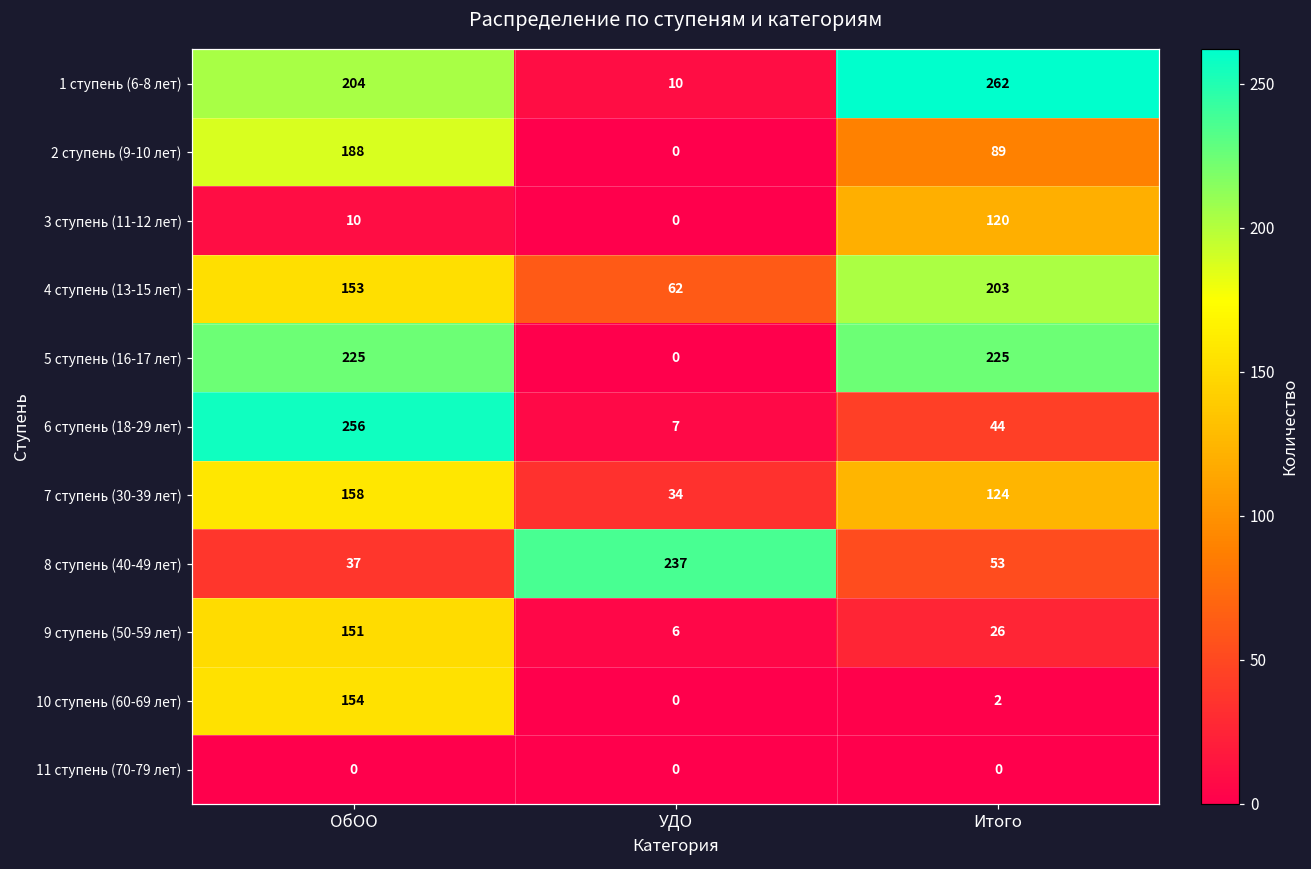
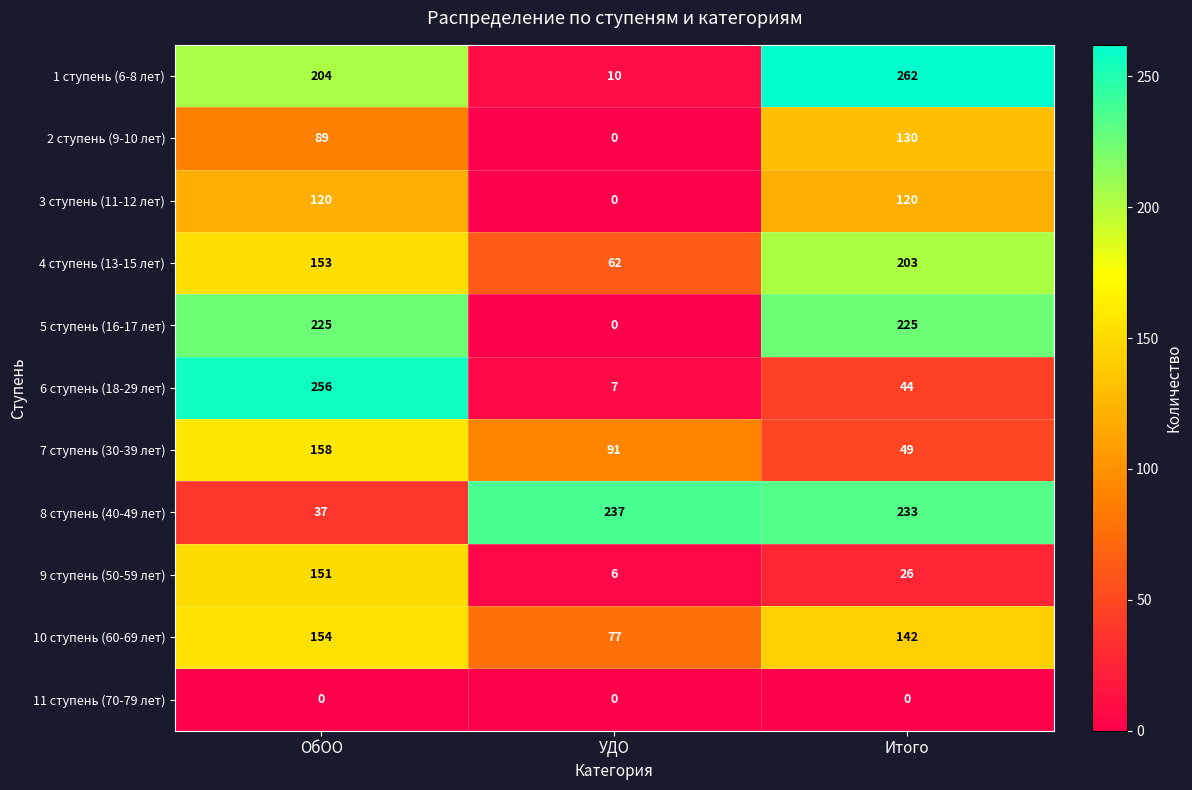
  {
    "1 ступень (6-8 лет)": {
      "ОбОО": 204,
      "УДО": 10,
      "Итого": 262
    },
    "2 ступень (9-10 лет)": {
-     "ОбОО": 188,
+     "ОбОО": 89,
      "УДО": 0,
-     "Итого": 89
+     "Итого": 130
    },
    "3 ступень (11-12 лет)": {
-     "ОбОО": 10,
+     "ОбОО": 120,
      "УДО": 0,
      "Итого": 120
    },
    "4 ступень (13-15 лет)": {
      "ОбОО": 153,
      "УДО": 62,
      "Итого": 203
    },
    "5 ступень (16-17 лет)": {
      "ОбОО": 225,
      "УДО": 0,
      "Итого": 225
    },
    "6 ступень (18-29 лет)": {
      "ОбОО": 256,
      "УДО": 7,
      "Итого": 44
    },
    "7 ступень (30-39 лет)": {
      "ОбОО": 158,
-     "УДО": 34,
-     "Итого": 124
+     "УДО": 91,
+     "Итого": 49
    },
    "8 ступень (40-49 лет)": {
      "ОбОО": 37,
      "УДО": 237,
-     "Итого": 53
+     "Итого": 233
    },
    "9 ступень (50-59 лет)": {
      "ОбОО": 151,
      "УДО": 6,
      "Итого": 26
    },
    "10 ступень (60-69 лет)": {
      "ОбОО": 154,
-     "УДО": 0,
-     "Итого": 2
+     "УДО": 77,
+     "Итого": 142
    },
    "11 ступень (70-79 лет)": {
      "ОбОО": 0,
      "УДО": 0,
      "Итого": 0
    }
  }
